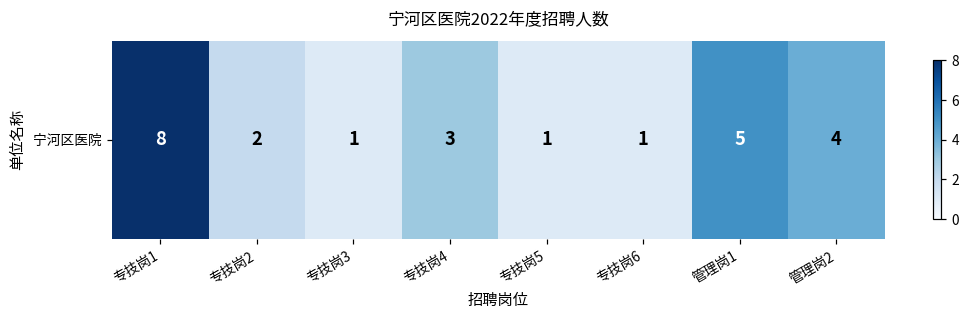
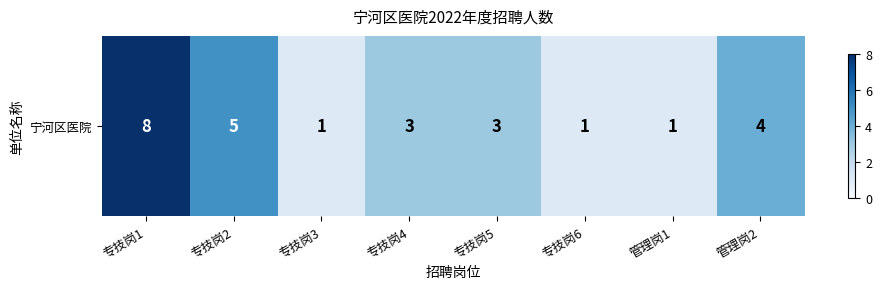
  {
    "宁河区医院": {
      "专技岗1": 8,
-     "专技岗2": 2,
+     "专技岗2": 5,
      "专技岗3": 1,
      "专技岗4": 3,
-     "专技岗5": 1,
+     "专技岗5": 3,
      "专技岗6": 1,
-     "管理岗1": 5,
+     "管理岗1": 1,
      "管理岗2": 4
    }
  }
